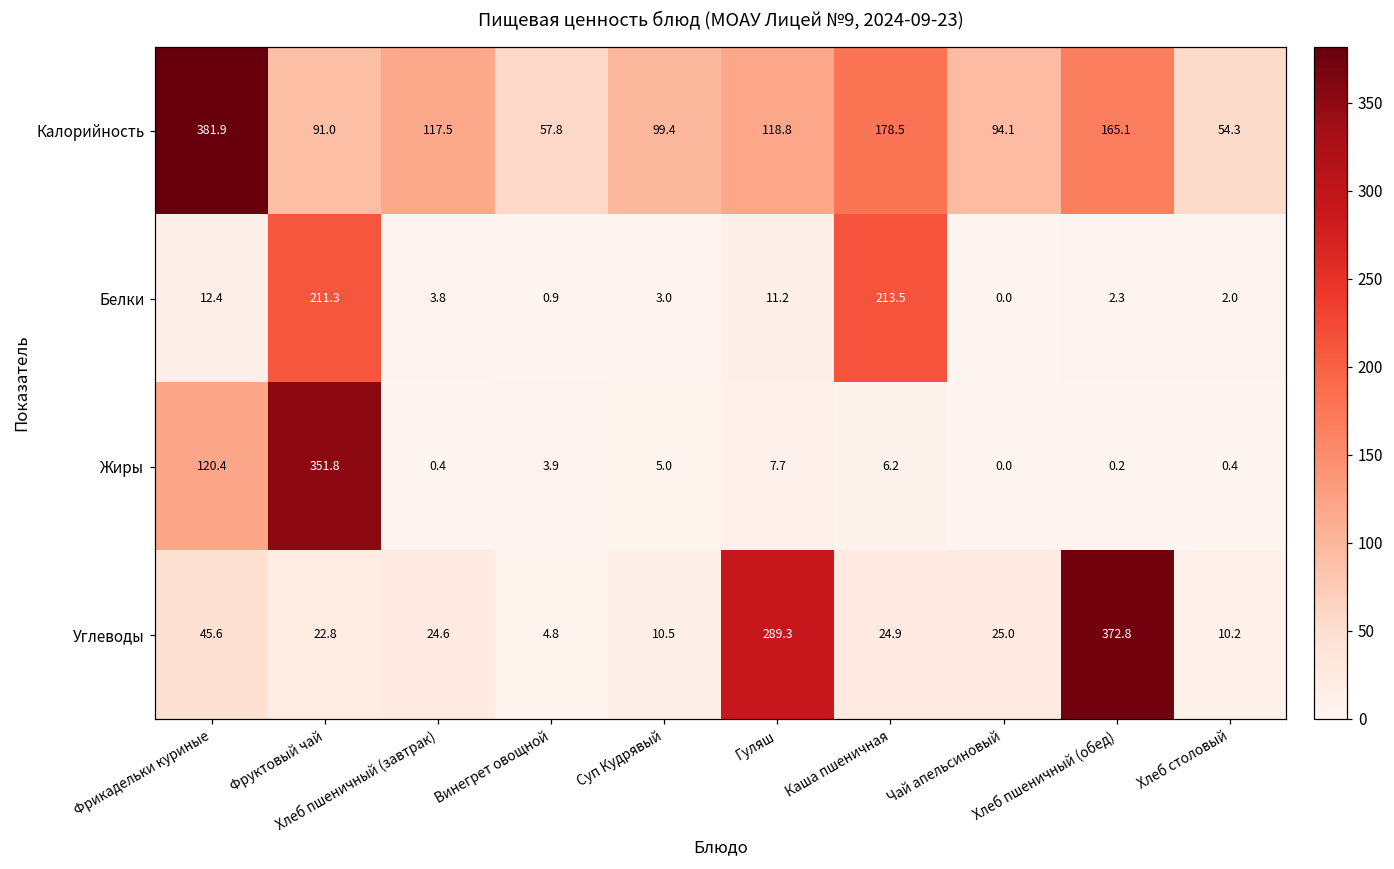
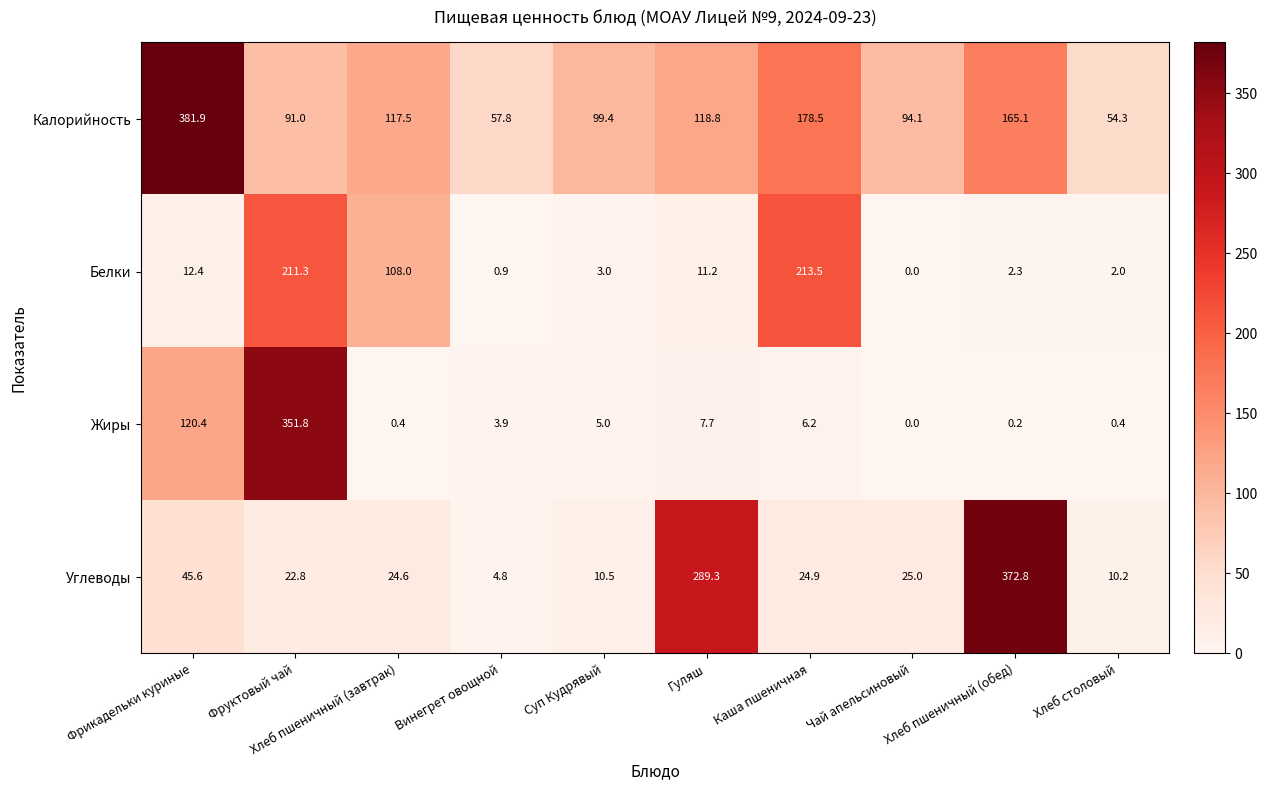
  {
    "Калорийность": {
      "Фрикадельки куриные": 381.9,
      "Фруктовый чай": 91.0,
      "Хлеб пшеничный (завтрак)": 117.5,
      "Винегрет овощной": 57.8,
      "Суп Кудрявый": 99.4,
      "Гуляш": 118.8,
      "Каша пшеничная": 178.5,
      "Чай апельсиновый": 94.1,
      "Хлеб пшеничный (обед)": 165.1,
      "Хлеб столовый": 54.3
    },
    "Белки": {
      "Фрикадельки куриные": 12.4,
      "Фруктовый чай": 211.3,
-     "Хлеб пшеничный (завтрак)": 3.8,
+     "Хлеб пшеничный (завтрак)": 108.0,
      "Винегрет овощной": 0.9,
      "Суп Кудрявый": 3.0,
      "Гуляш": 11.2,
      "Каша пшеничная": 213.5,
      "Чай апельсиновый": 0.0,
      "Хлеб пшеничный (обед)": 2.3,
      "Хлеб столовый": 2.0
    },
    "Жиры": {
      "Фрикадельки куриные": 120.4,
      "Фруктовый чай": 351.8,
      "Хлеб пшеничный (завтрак)": 0.4,
      "Винегрет овощной": 3.9,
      "Суп Кудрявый": 5.0,
      "Гуляш": 7.7,
      "Каша пшеничная": 6.2,
      "Чай апельсиновый": 0.0,
      "Хлеб пшеничный (обед)": 0.2,
      "Хлеб столовый": 0.4
    },
    "Углеводы": {
      "Фрикадельки куриные": 45.6,
      "Фруктовый чай": 22.8,
      "Хлеб пшеничный (завтрак)": 24.6,
      "Винегрет овощной": 4.8,
      "Суп Кудрявый": 10.5,
      "Гуляш": 289.3,
      "Каша пшеничная": 24.9,
      "Чай апельсиновый": 25.0,
      "Хлеб пшеничный (обед)": 372.8,
      "Хлеб столовый": 10.2
    }
  }
